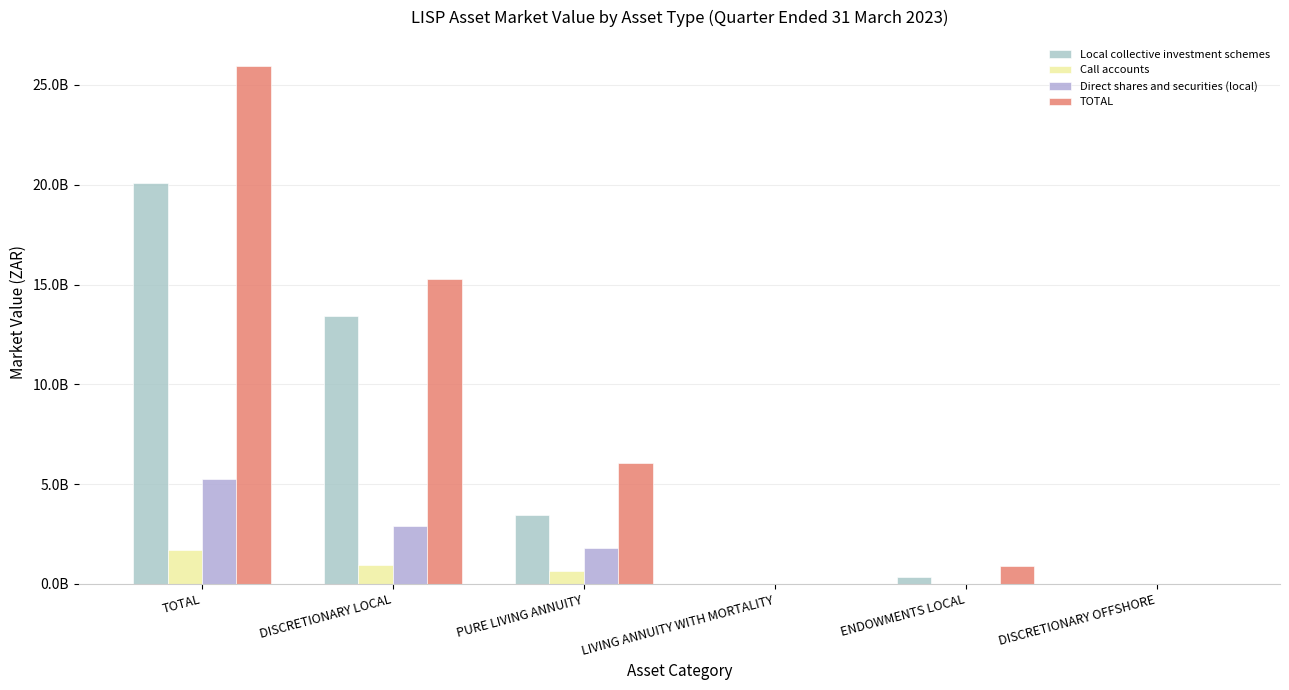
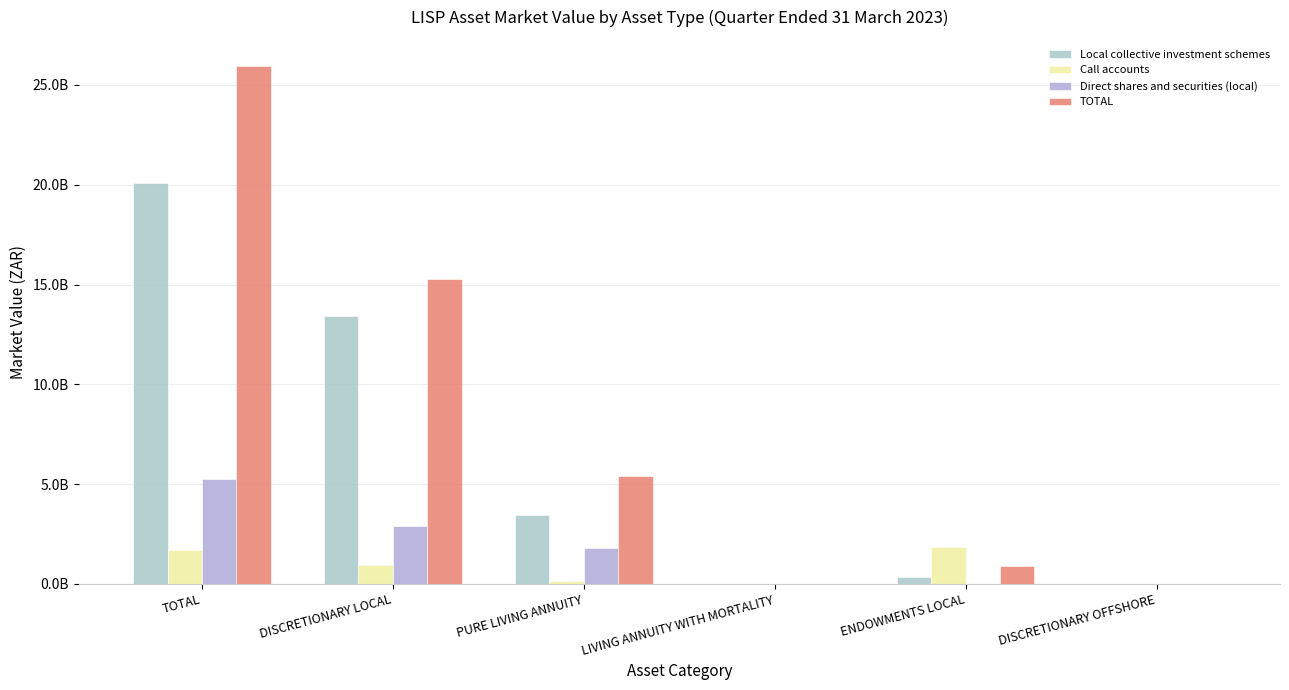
  {
    "Call accounts": {
      "TOTAL": 1700000000,
      "DISCRETIONARY LOCAL": 900000000,
-     "PURE LIVING ANNUITY": 700000000,
+     "PURE LIVING ANNUITY": 200000000,
      "LIVING ANNUITY WITH MORTALITY": 0,
-     "ENDOWMENTS LOCAL": 0,
+     "ENDOWMENTS LOCAL": 1800000000,
      "DISCRETIONARY OFFSHORE": 0
    },
    "TOTAL": {
      "TOTAL": 26000000000,
      "DISCRETIONARY LOCAL": 15300000000,
-     "PURE LIVING ANNUITY": 6000000000,
+     "PURE LIVING ANNUITY": 5400000000,
      "LIVING ANNUITY WITH MORTALITY": 0,
      "ENDOWMENTS LOCAL": 900000000,
      "DISCRETIONARY OFFSHORE": 0
    }
  }
